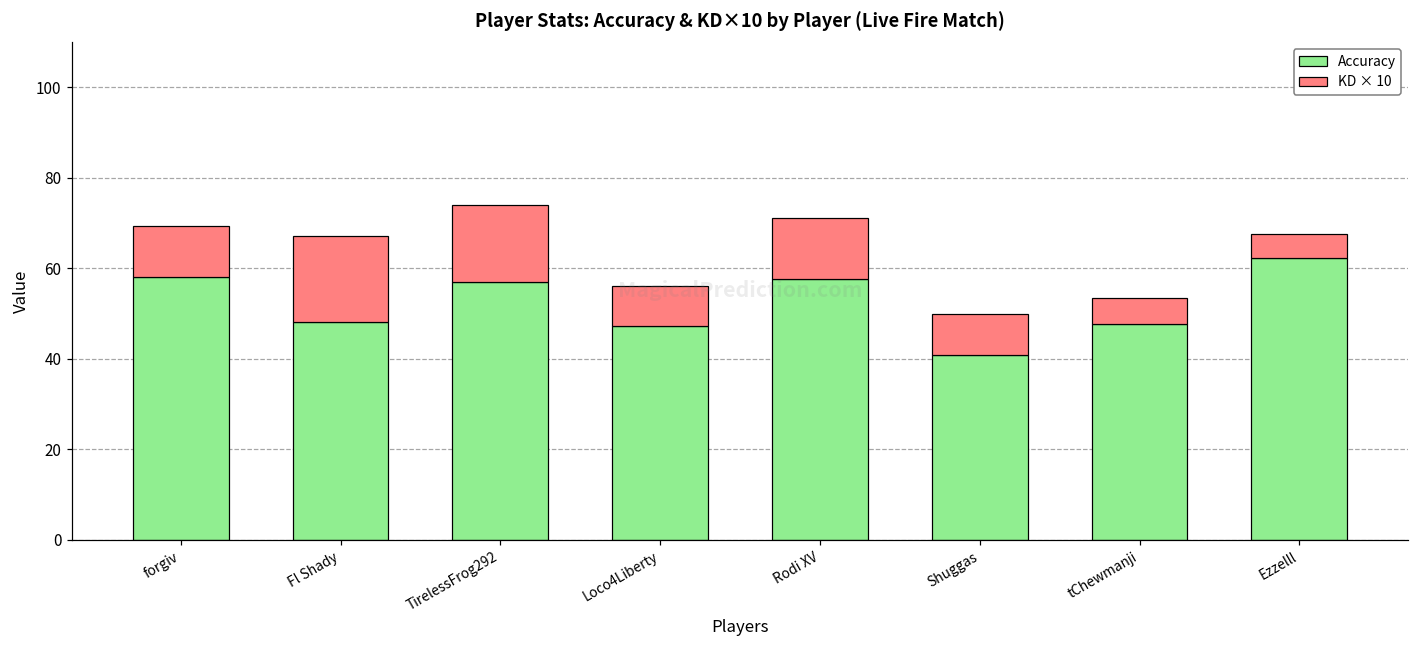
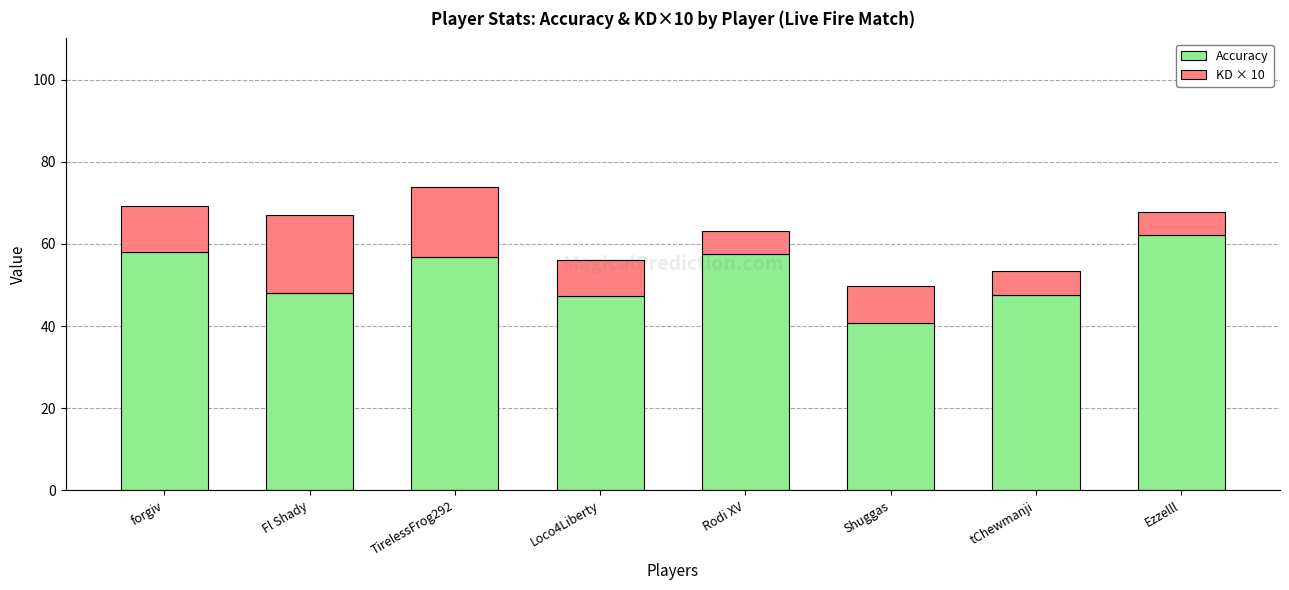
  {
    "Accuracy": {
      "forgiv": 58,
      "Fl Shady": 48,
      "TirelessFrog292": 57,
      "Loco4Liberty": 47,
      "Rodi XV": 58,
      "Shuggas": 41,
      "tChewmanji": 48,
      "Ezzelll": 62
    },
    "KD × 10": {
      "forgiv": 11,
      "Fl Shady": 19,
      "TirelessFrog292": 17,
      "Loco4Liberty": 9,
-     "Rodi XV": 13,
+     "Rodi XV": 6,
      "Shuggas": 9,
      "tChewmanji": 6,
      "Ezzelll": 5
    }
  }
